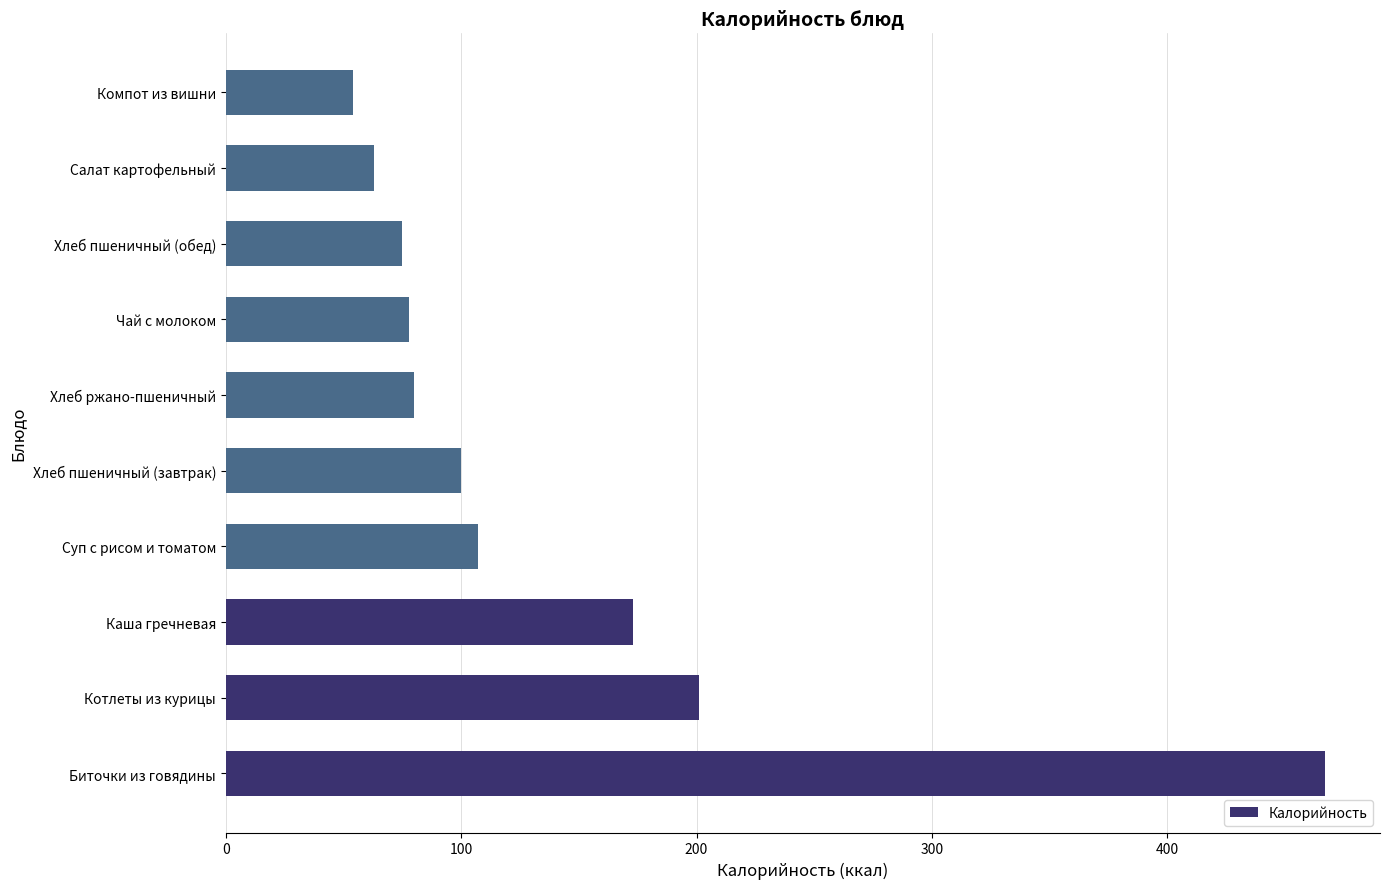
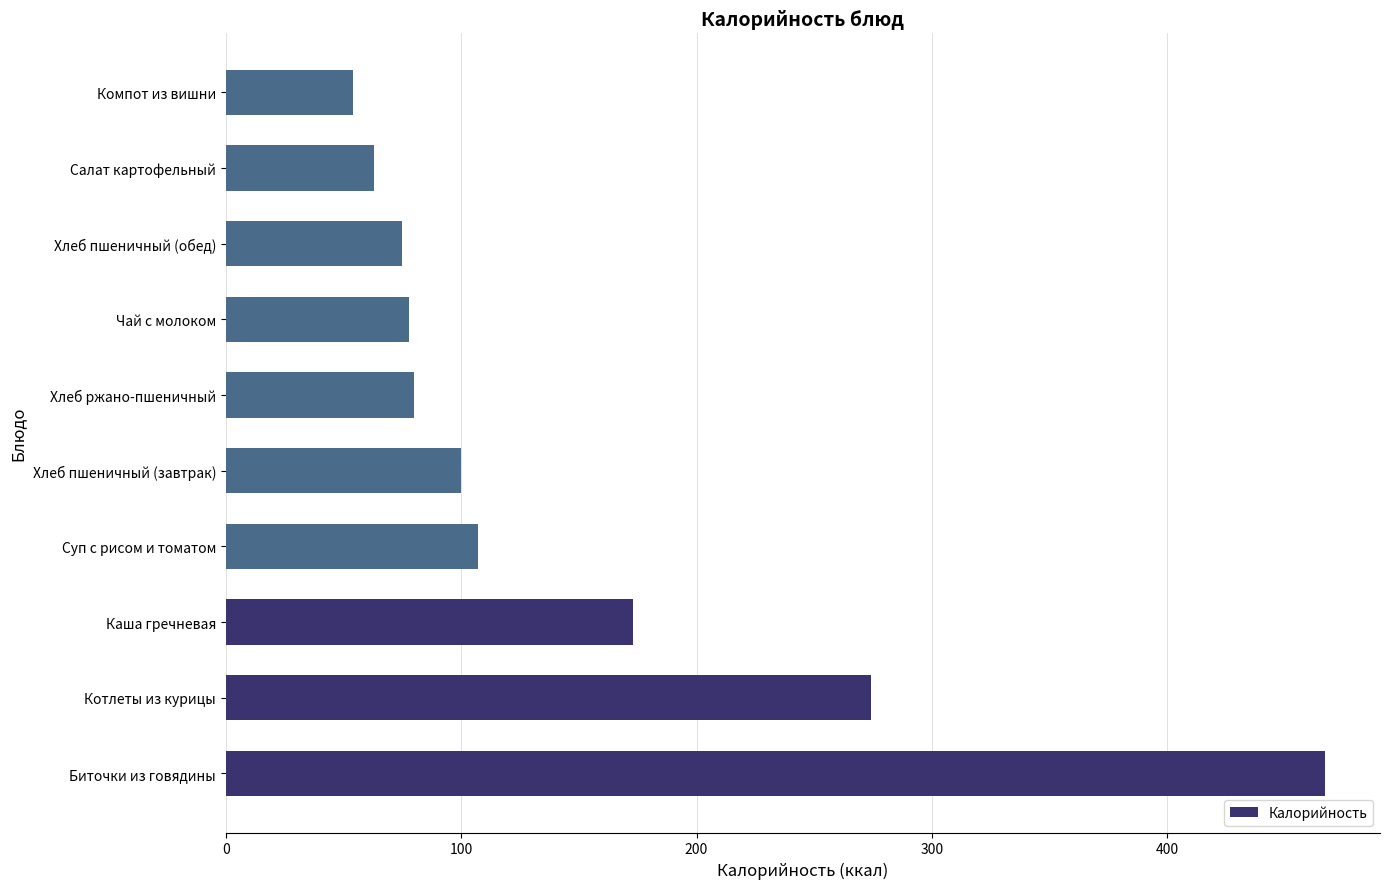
  {
    "Компот из вишни": 54,
    "Салат картофельный": 63,
    "Хлеб пшеничный (обед)": 75,
    "Чай с молоком": 78,
    "Хлеб ржано-пшеничный": 80,
    "Хлеб пшеничный (завтрак)": 100,
    "Суп с рисом и томатом": 107,
    "Каша гречневая": 173,
-   "Котлеты из курицы": 201,
+   "Котлеты из курицы": 274,
    "Биточки из говядины": 467
  }
